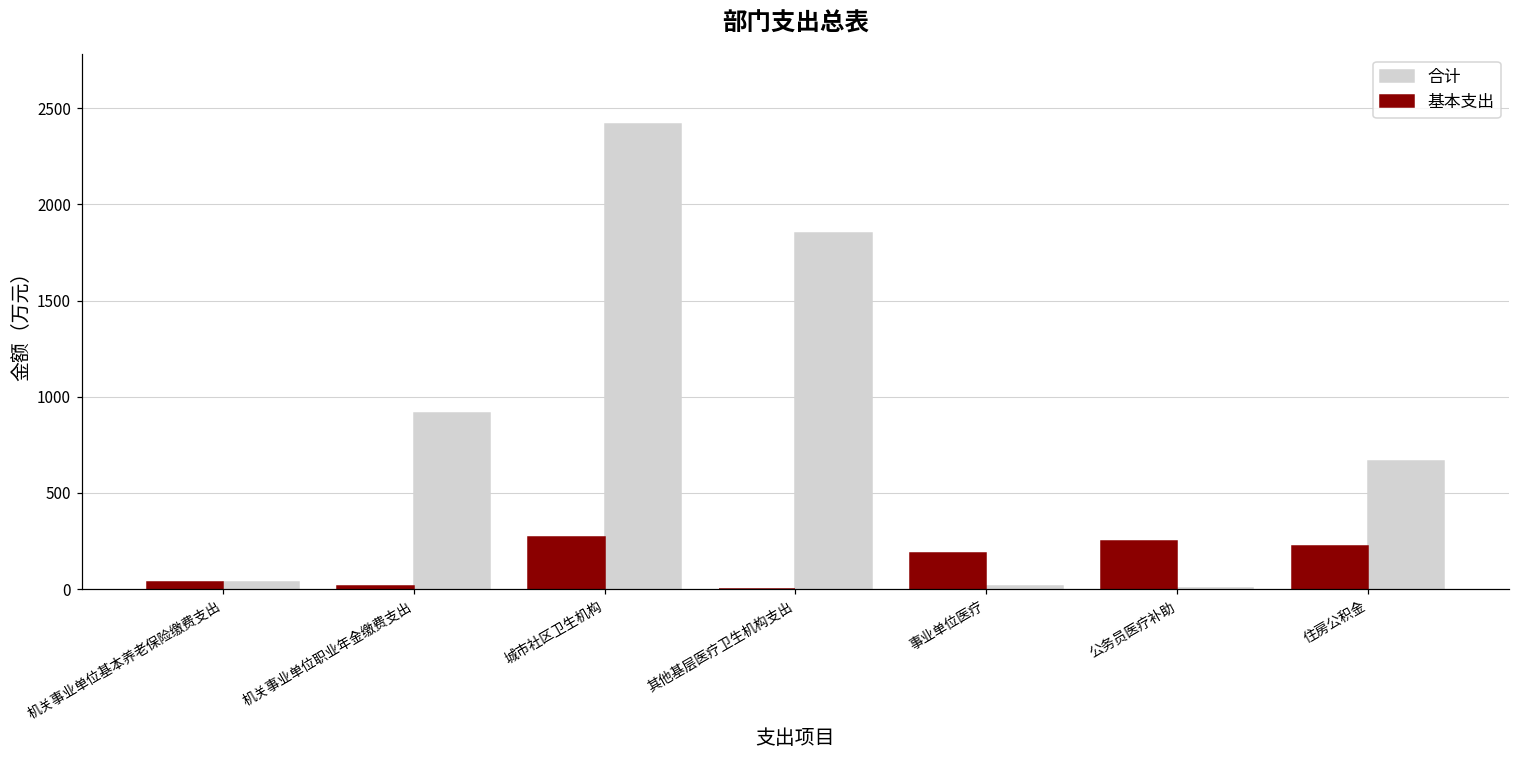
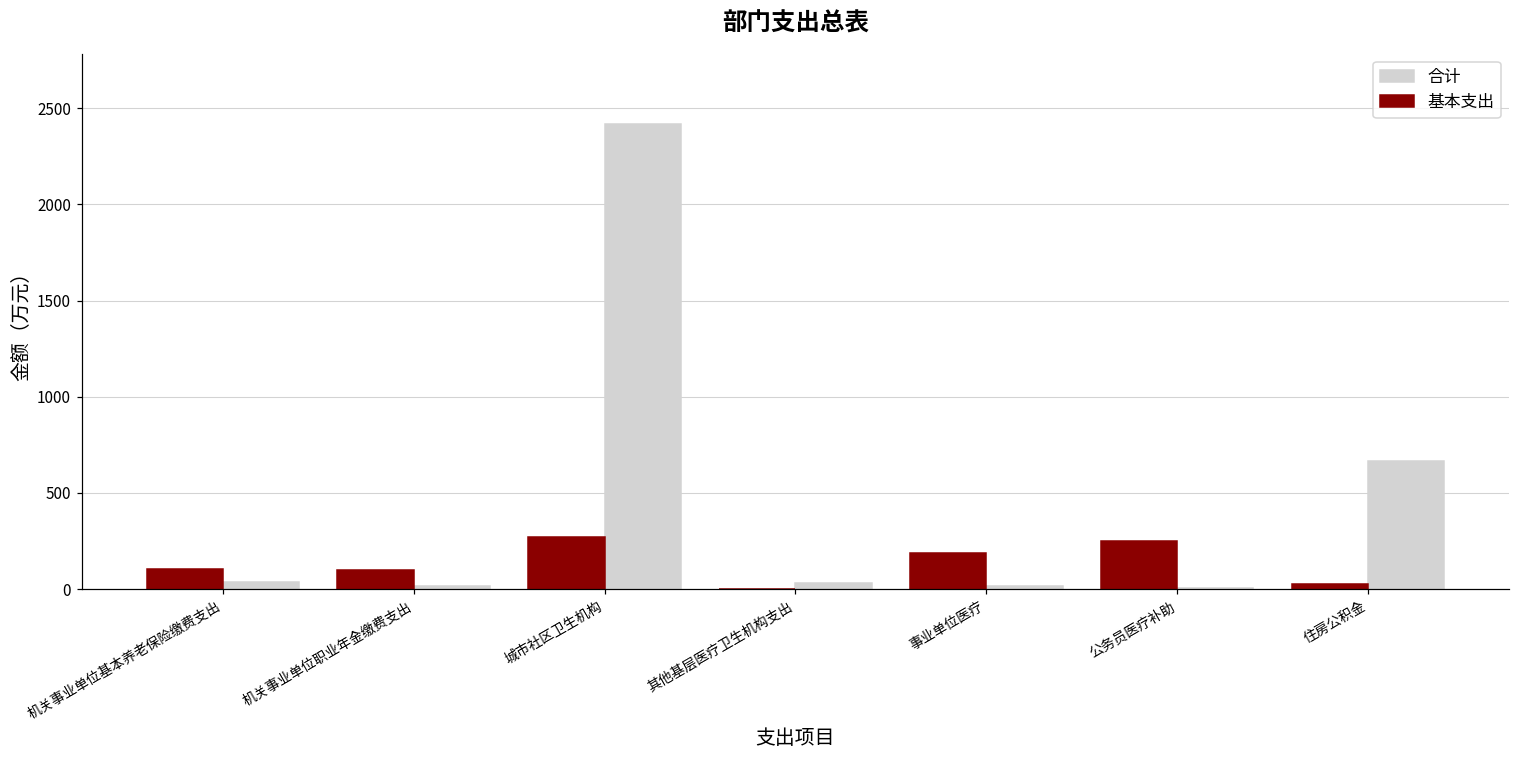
  {
    "合计": {
      "机关事业单位基本养老保险缴费支出": 30,
-     "机关事业单位职业年金缴费支出": 920,
+     "机关事业单位职业年金缴费支出": 20,
      "城市社区卫生机构": 2420,
-     "其他基层医疗卫生机构支出": 1850,
+     "其他基层医疗卫生机构支出": 30,
      "事业单位医疗": 20,
      "住房公积金": 670
    },
    "基本支出": {
-     "机关事业单位基本养老保险缴费支出": 30,
-     "机关事业单位职业年金缴费支出": 20,
+     "机关事业单位基本养老保险缴费支出": 100,
+     "机关事业单位职业年金缴费支出": 100,
      "城市社区卫生机构": 270,
      "其他基层医疗卫生机构支出": 0,
      "事业单位医疗": 190,
      "公务员医疗补助": 250,
-     "住房公积金": 220
+     "住房公积金": 30
    }
  }
